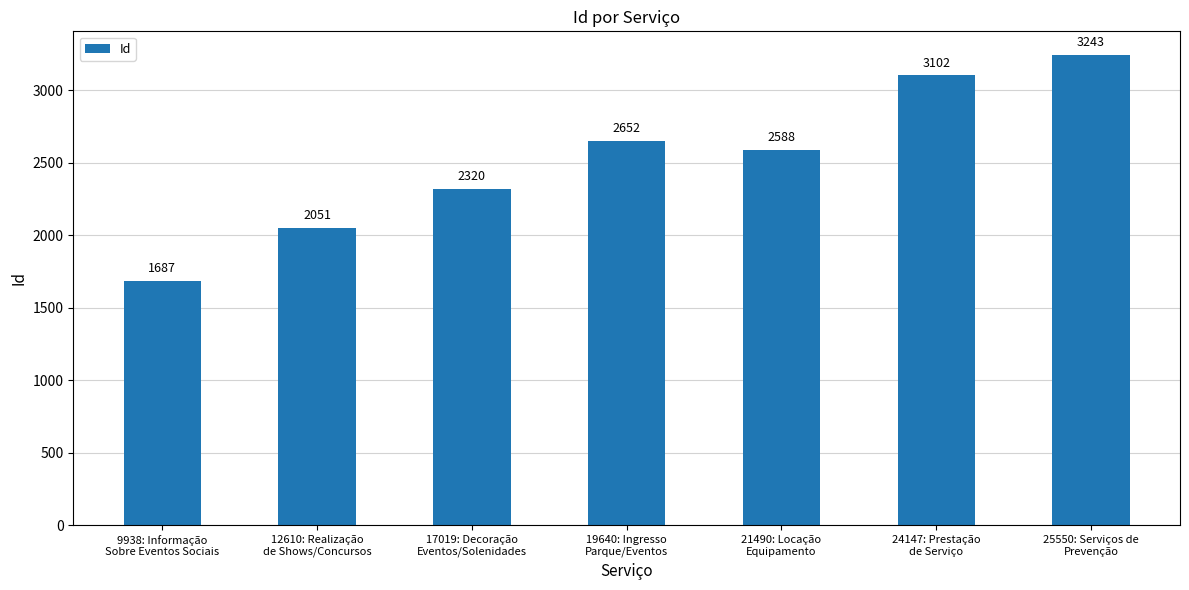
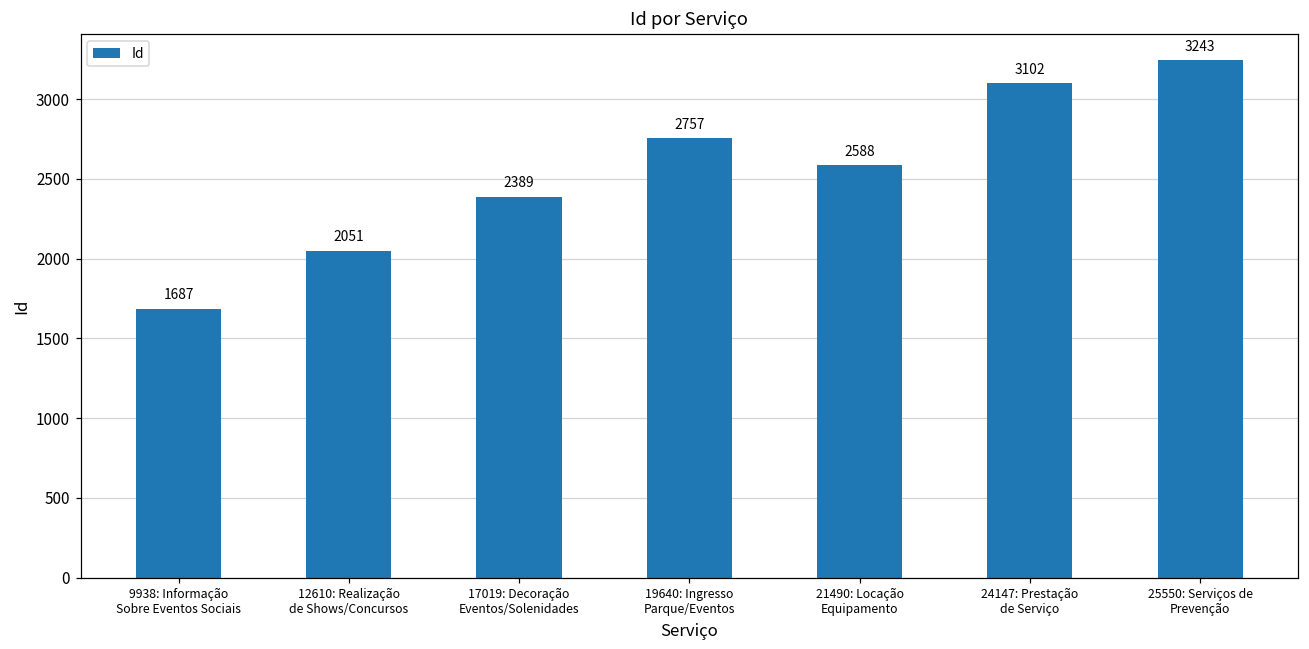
  {
    "9938: Informação Sobre Eventos Sociais": 1687,
    "12610: Realização de Shows/Concursos": 2051,
-   "17019: Decoração Eventos/Solenidades": 2320,
-   "19640: Ingresso Parque/Eventos": 2652,
+   "17019: Decoração Eventos/Solenidades": 2389,
+   "19640: Ingresso Parque/Eventos": 2757,
    "21490: Locação Equipamento": 2588,
    "24147: Prestação de Serviço": 3102,
    "25550: Serviços de Prevenção": 3243
  }
